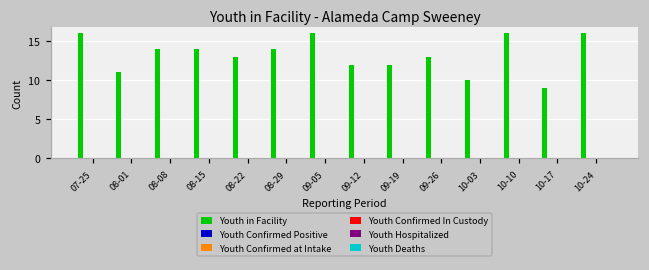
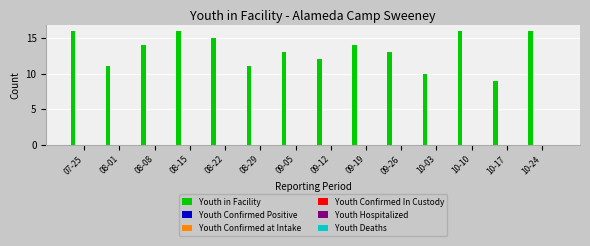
  {
    "Youth in Facility": {
      "07-25": 16,
      "08-01": 11,
      "08-08": 14,
-     "08-15": 14,
-     "08-22": 13,
-     "08-29": 14,
-     "09-05": 16,
+     "08-15": 16,
+     "08-22": 15,
+     "08-29": 11,
+     "09-05": 13,
      "09-12": 12,
-     "09-19": 12,
+     "09-19": 14,
      "09-26": 13,
      "10-03": 10,
      "10-10": 16,
      "10-17": 9,
      "10-24": 16
    },
    "Youth Confirmed Positive": {
      "07-25": 0,
      "08-01": 0,
      "08-08": 0,
      "08-15": 0,
      "08-22": 0,
      "08-29": 0,
      "09-05": 0,
      "09-12": 0,
      "09-19": 0,
      "09-26": 0,
      "10-03": 0,
      "10-10": 0,
      "10-17": 0,
      "10-24": 0
    },
    "Youth Confirmed at Intake": {
      "07-25": 0,
      "08-01": 0,
      "08-08": 0,
      "08-15": 0,
      "08-22": 0,
      "08-29": 0,
      "09-05": 0,
      "09-12": 0,
      "09-19": 0,
      "09-26": 0,
      "10-03": 0,
      "10-10": 0,
      "10-17": 0,
      "10-24": 0
    },
    "Youth Confirmed In Custody": {
      "07-25": 0,
      "08-01": 0,
      "08-08": 0,
      "08-15": 0,
      "08-22": 0,
      "08-29": 0,
      "09-05": 0,
      "09-12": 0,
      "09-19": 0,
      "09-26": 0,
      "10-03": 0,
      "10-10": 0,
      "10-17": 0,
      "10-24": 0
    },
    "Youth Hospitalized": {
      "07-25": 0,
      "08-01": 0,
      "08-08": 0,
      "08-15": 0,
      "08-22": 0,
      "08-29": 0,
      "09-05": 0,
      "09-12": 0,
      "09-19": 0,
      "09-26": 0,
      "10-03": 0,
      "10-10": 0,
      "10-17": 0,
      "10-24": 0
    },
    "Youth Deaths": {
      "07-25": 0,
      "08-01": 0,
      "08-08": 0,
      "08-15": 0,
      "08-22": 0,
      "08-29": 0,
      "09-05": 0,
      "09-12": 0,
      "09-19": 0,
      "09-26": 0,
      "10-03": 0,
      "10-10": 0,
      "10-17": 0,
      "10-24": 0
    }
  }
